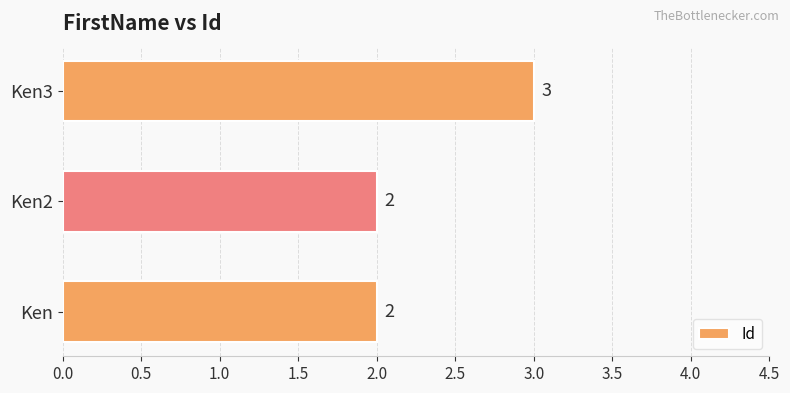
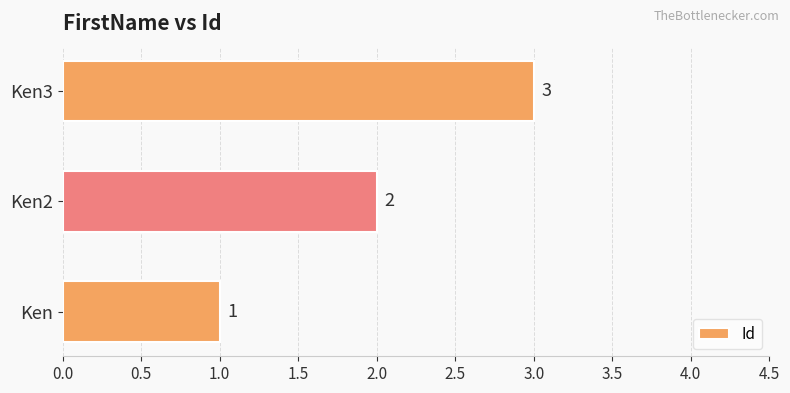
  {
    "Ken3": 3,
    "Ken2": 2,
-   "Ken": 2
+   "Ken": 1
  }
